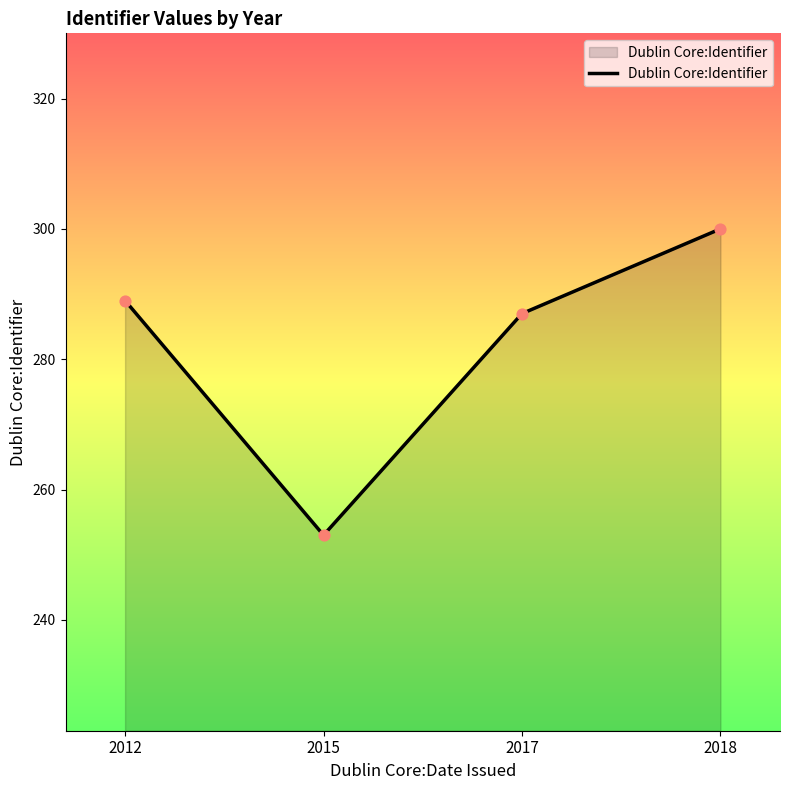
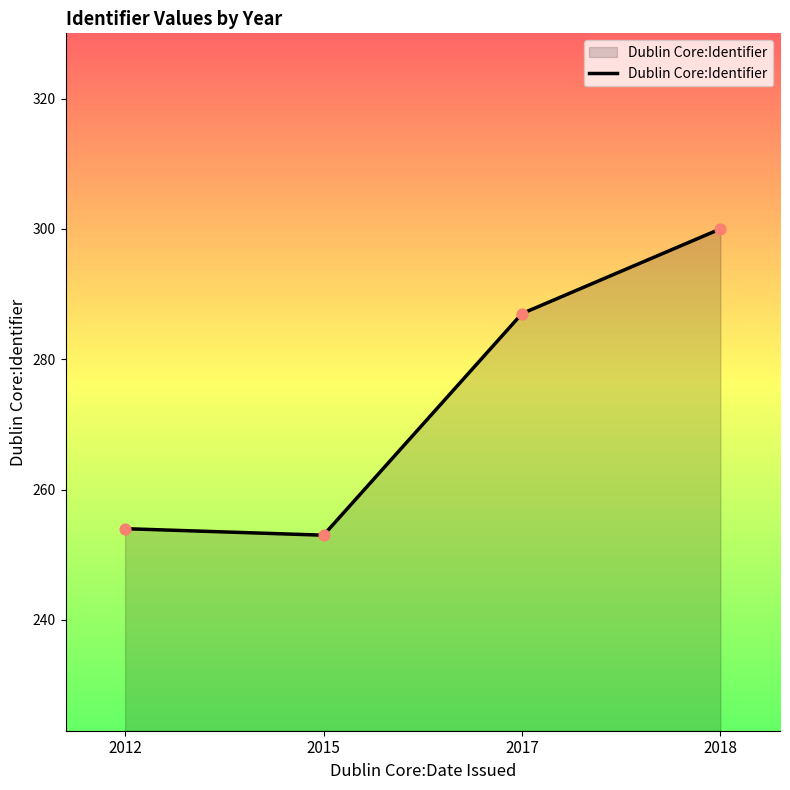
  {
-   "2012": 289,
+   "2012": 254,
    "2015": 253,
    "2017": 287,
    "2018": 300
  }
